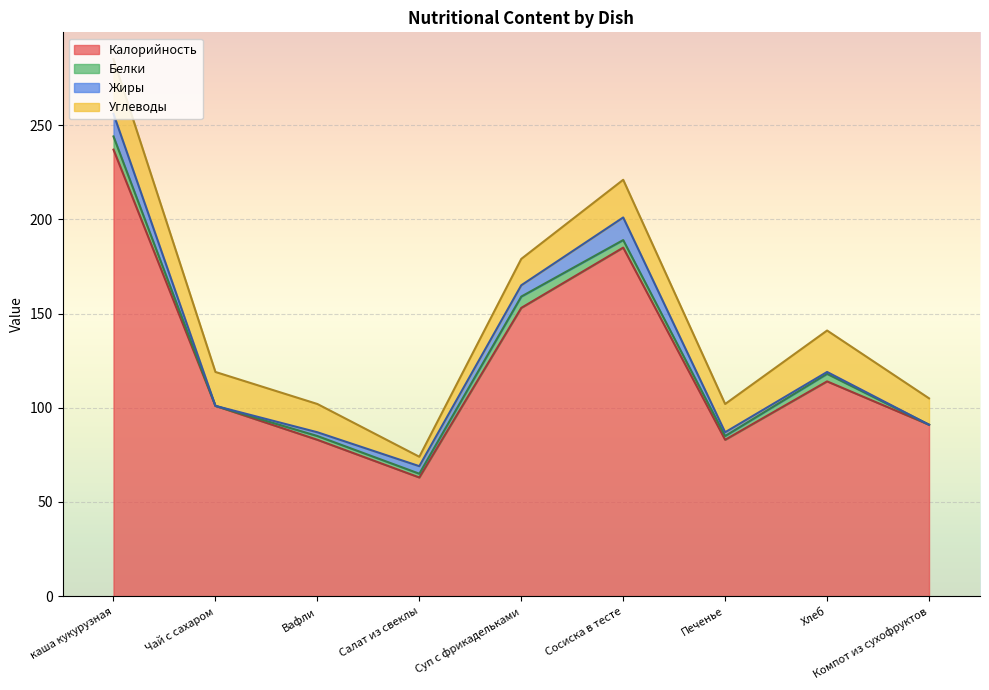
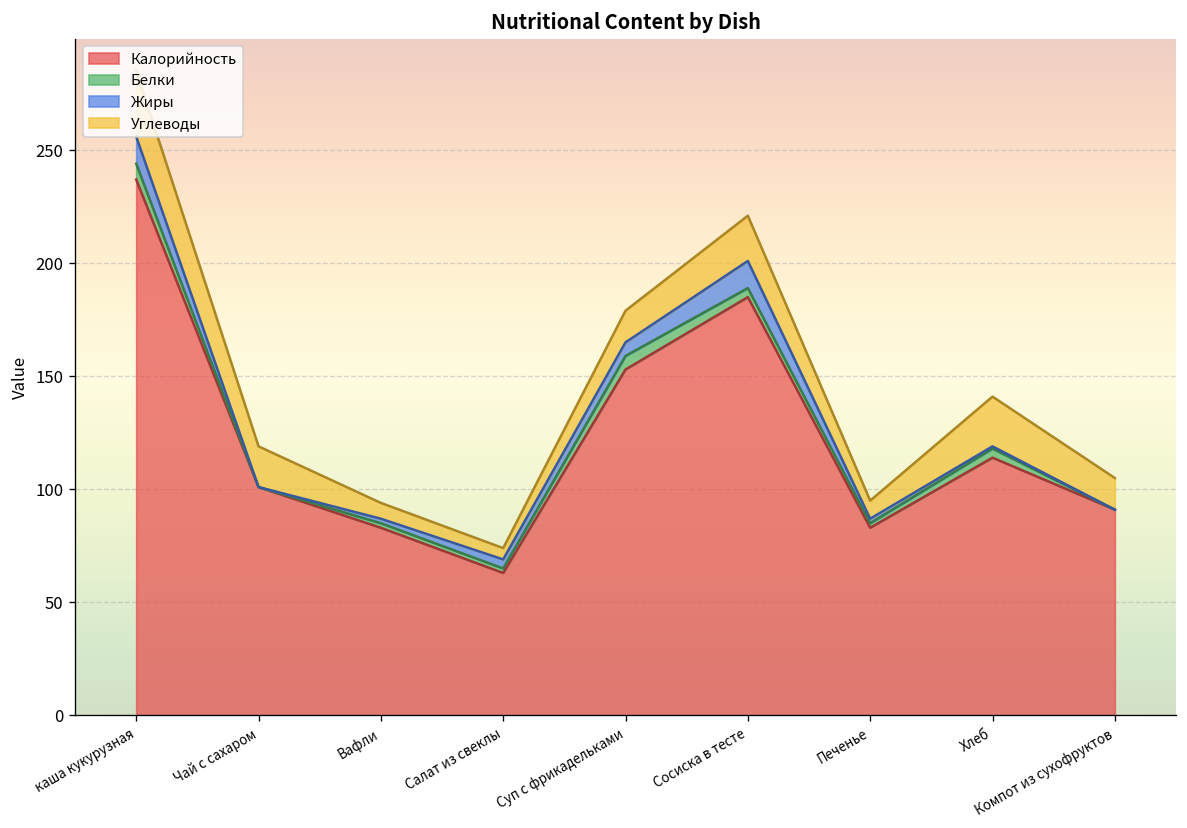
  {
    "Калорийность": {
      "каша кукурузная": 237,
      "Вафли": 83,
      "Салат из свеклы": 63,
      "Суп с фрикадельками": 153,
      "Сосиска в тесте": 185,
      "Печенье": 83,
      "Хлеб": 114
    },
    "Белки": {
      "каша кукурузная": 7,
      "Вафли": 2,
      "Салат из свеклы": 2,
      "Суп с фрикадельками": 6,
      "Сосиска в тесте": 4,
      "Печенье": 2
    },
    "Жиры": {
      "Вафли": 2,
      "Салат из свеклы": 4,
      "Суп с фрикадельками": 6,
      "Сосиска в тесте": 12,
      "Печенье": 2
    },
    "Углеводы": {
      "Чай с сахаром": 18,
-     "Вафли": 15,
+     "Вафли": 7,
      "Салат из свеклы": 5,
      "Суп с фрикадельками": 14,
      "Сосиска в тесте": 20,
-     "Печенье": 15,
+     "Печенье": 8,
      "Хлеб": 22,
      "Компот из сухофруктов": 14
    }
  }
